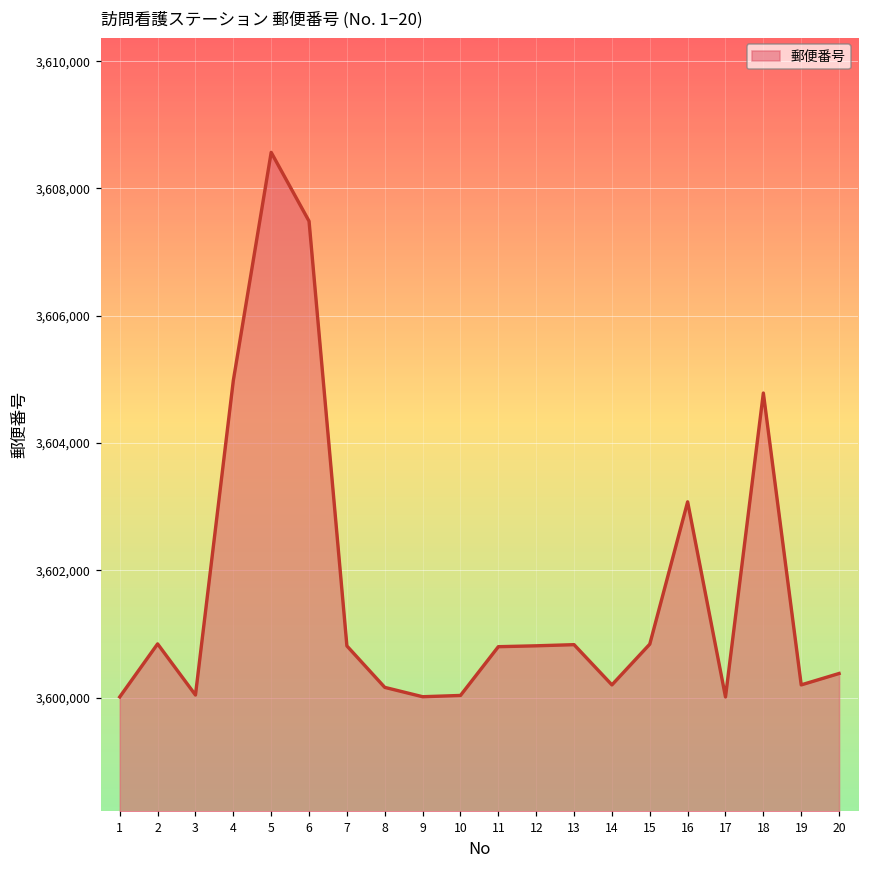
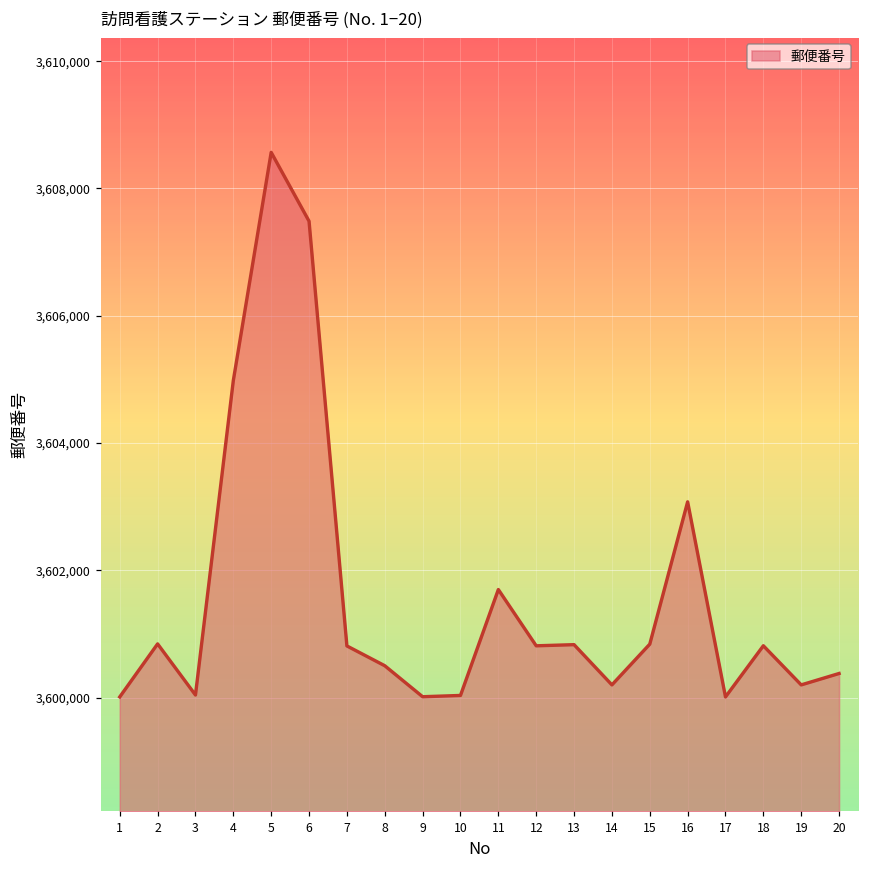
  {
    "1": "3,600,000",
    "2": "3,600,800",
    "3": "3,600,000",
    "4": "3,605,000",
    "5": "3,608,600",
    "6": "3,607,500",
    "7": "3,600,800",
-   "8": "3,600,200",
+   "8": "3,600,500",
    "9": "3,600,000",
    "10": "3,600,000",
-   "11": "3,600,800",
+   "11": "3,601,700",
    "12": "3,600,800",
    "13": "3,600,800",
    "14": "3,600,200",
    "15": "3,600,800",
    "16": "3,603,100",
    "17": "3,600,000",
-   "18": "3,604,800",
+   "18": "3,600,800",
    "19": "3,600,200",
    "20": "3,600,400"
  }
